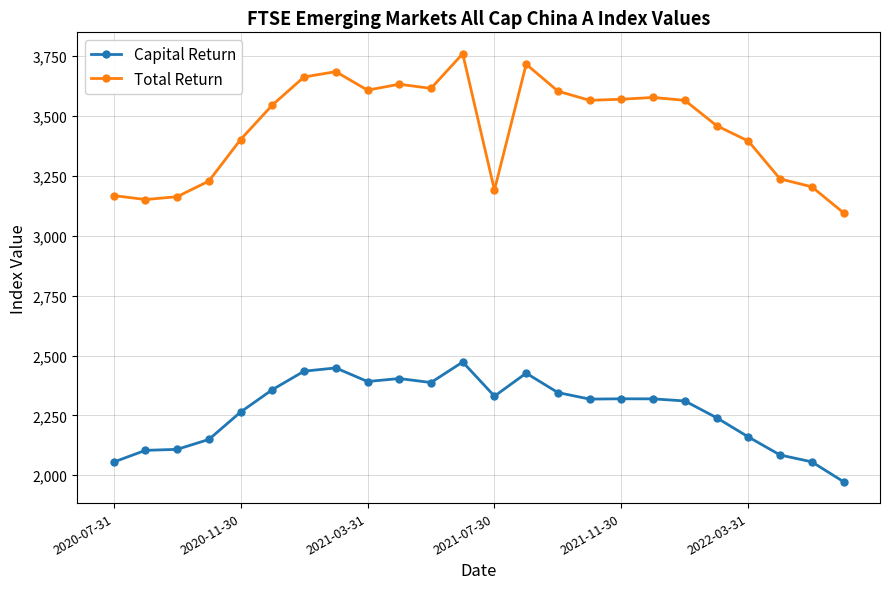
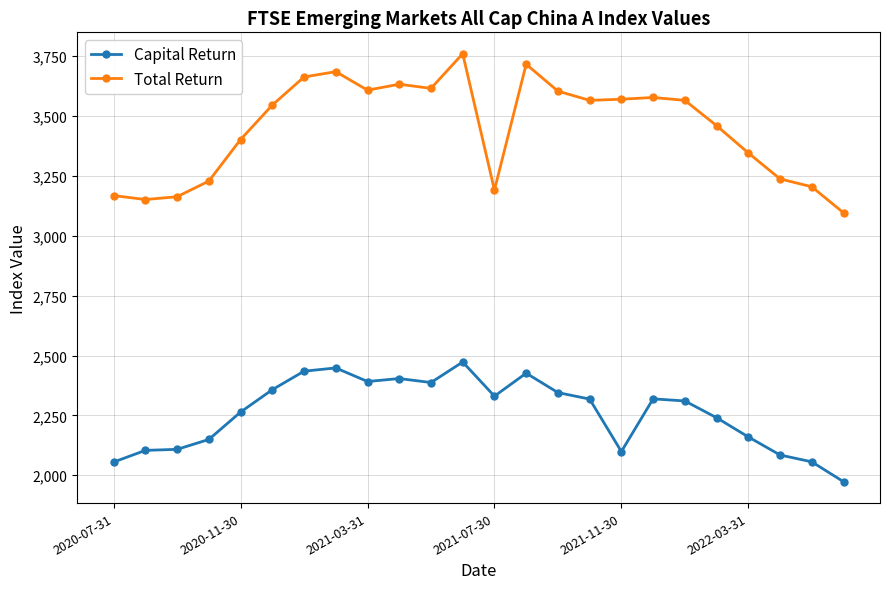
  {
    "Capital Return": {
      "2020-07-31": "2,060",
      "2020-11-30": "2,260",
      "2021-03-31": "2,390",
      "2021-07-30": "2,330",
-     "2021-11-30": "2,320",
+     "2021-11-30": "2,100",
      "2022-03-31": "2,160"
    },
    "Total Return": {
      "2020-07-31": "3,170",
      "2020-11-30": "3,400",
      "2021-03-31": "3,610",
      "2021-07-30": "3,190",
      "2021-11-30": "3,570",
-     "2022-03-31": "3,400"
+     "2022-03-31": "3,350"
    }
  }
